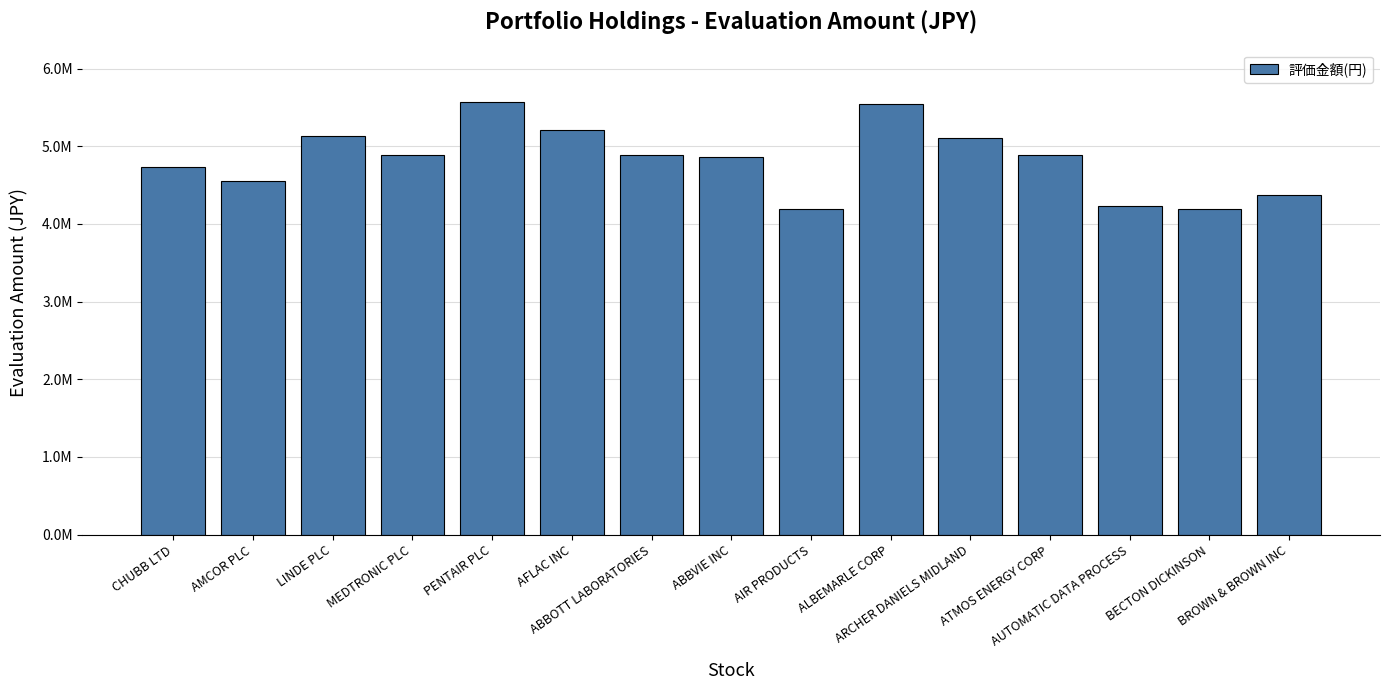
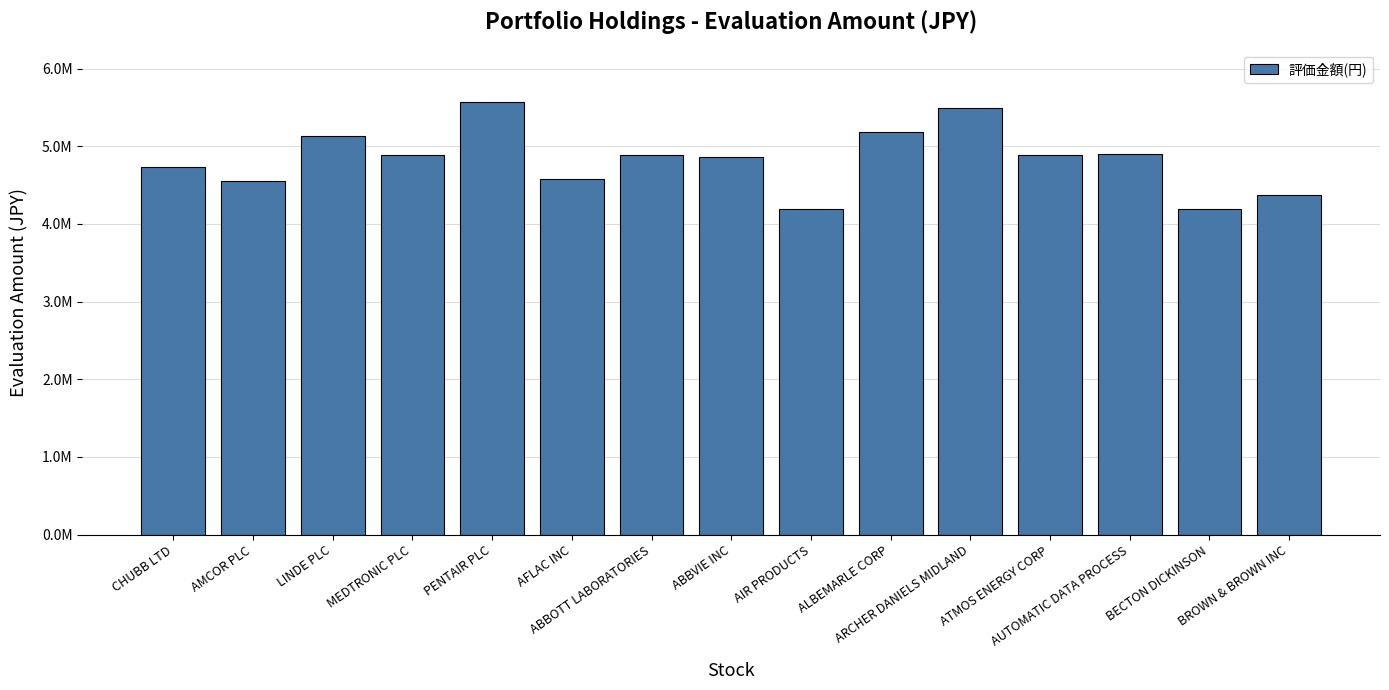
  {
    "CHUBB LTD": 4700000,
    "AMCOR PLC": 4600000,
    "LINDE PLC": 5100000,
    "MEDTRONIC PLC": 4900000,
    "PENTAIR PLC": 5600000,
-   "AFLAC INC": 5200000,
+   "AFLAC INC": 4600000,
    "ABBOTT LABORATORIES": 4900000,
    "ABBVIE INC": 4900000,
    "AIR PRODUCTS": 4200000,
-   "ALBEMARLE CORP": 5500000,
-   "ARCHER DANIELS MIDLAND": 5100000,
+   "ALBEMARLE CORP": 5200000,
+   "ARCHER DANIELS MIDLAND": 5500000,
    "ATMOS ENERGY CORP": 4900000,
-   "AUTOMATIC DATA PROCESS": 4200000,
+   "AUTOMATIC DATA PROCESS": 4900000,
    "BECTON DICKINSON": 4200000,
    "BROWN & BROWN INC": 4400000
  }
